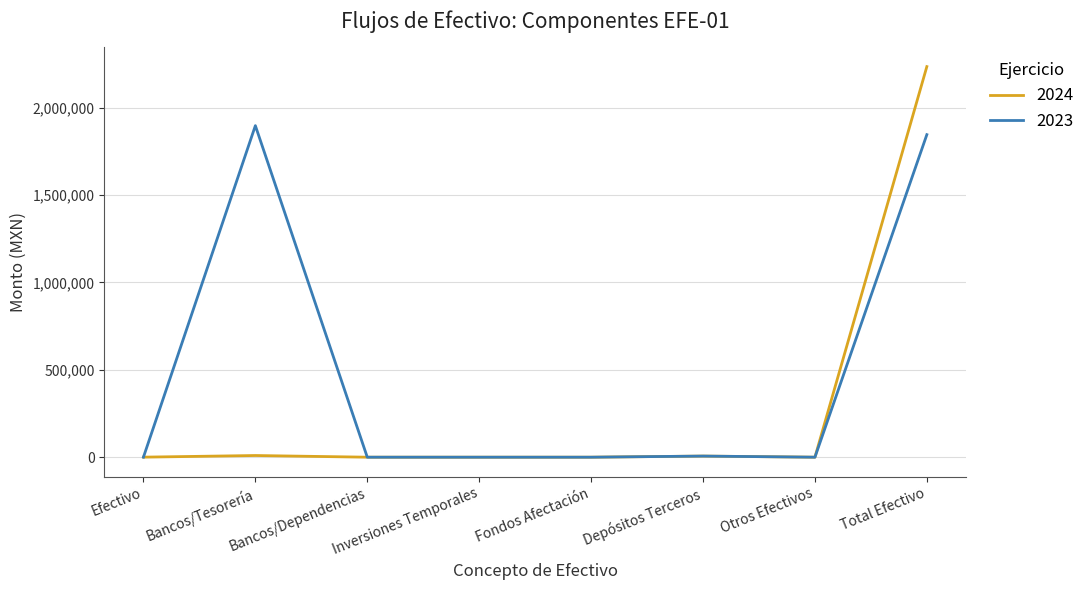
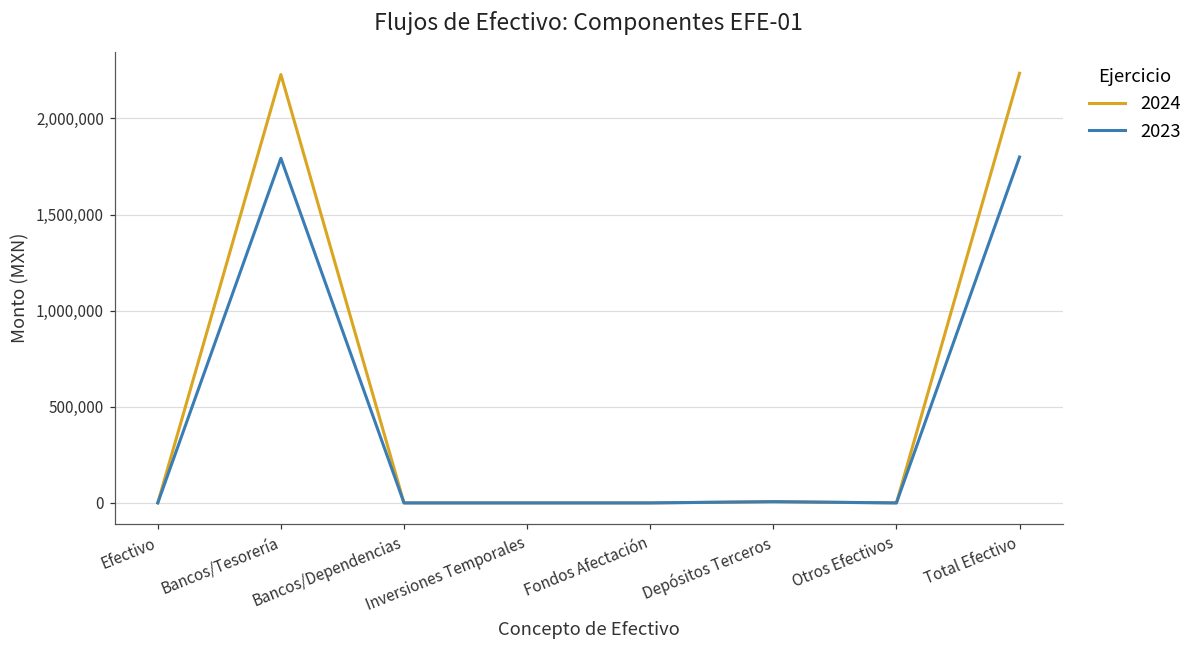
  {
    "2024": {
-     "Bancos/Tesorería": "10,000",
+     "Bancos/Tesorería": "2,230,000",
      "Total Efectivo": "2,230,000"
    },
    "2023": {
-     "Bancos/Tesorería": "1,900,000",
-     "Total Efectivo": "1,850,000"
+     "Bancos/Tesorería": "1,790,000",
+     "Total Efectivo": "1,800,000"
    }
  }
